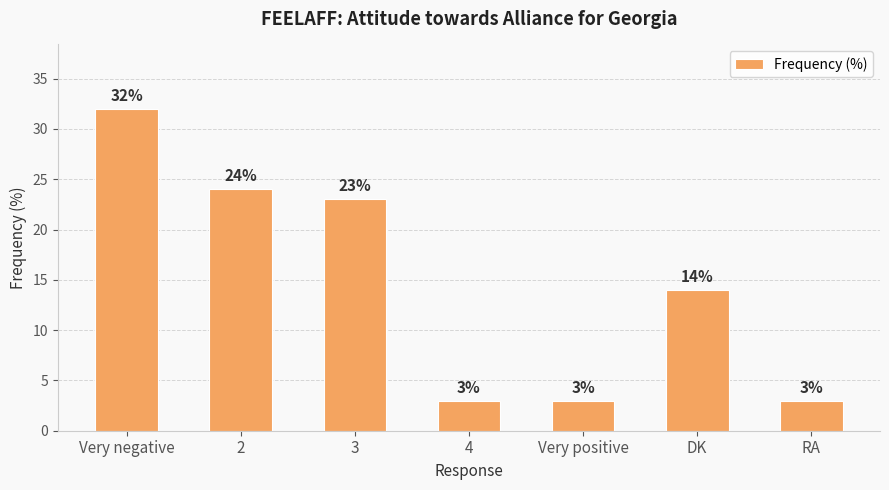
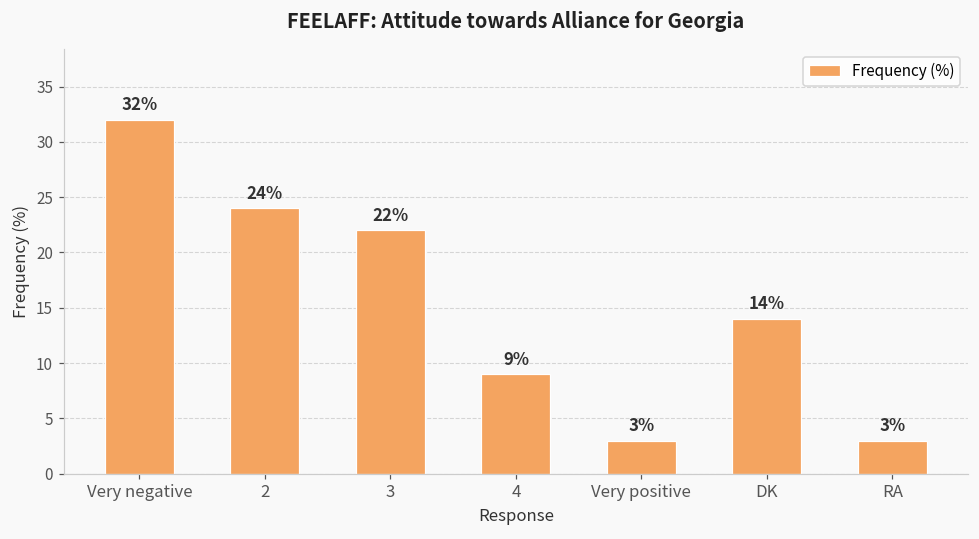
  {
    "Very negative": "32%",
    "2": "24%",
-   "3": "23%",
-   "4": "3%",
+   "3": "22%",
+   "4": "9%",
    "Very positive": "3%",
    "DK": "14%",
    "RA": "3%"
  }
